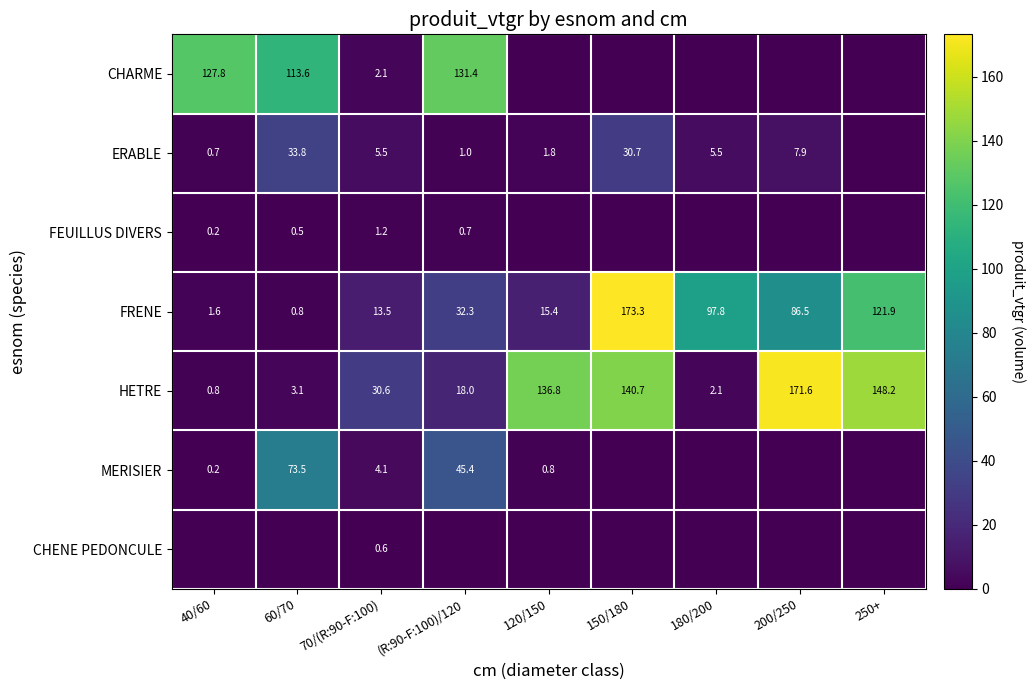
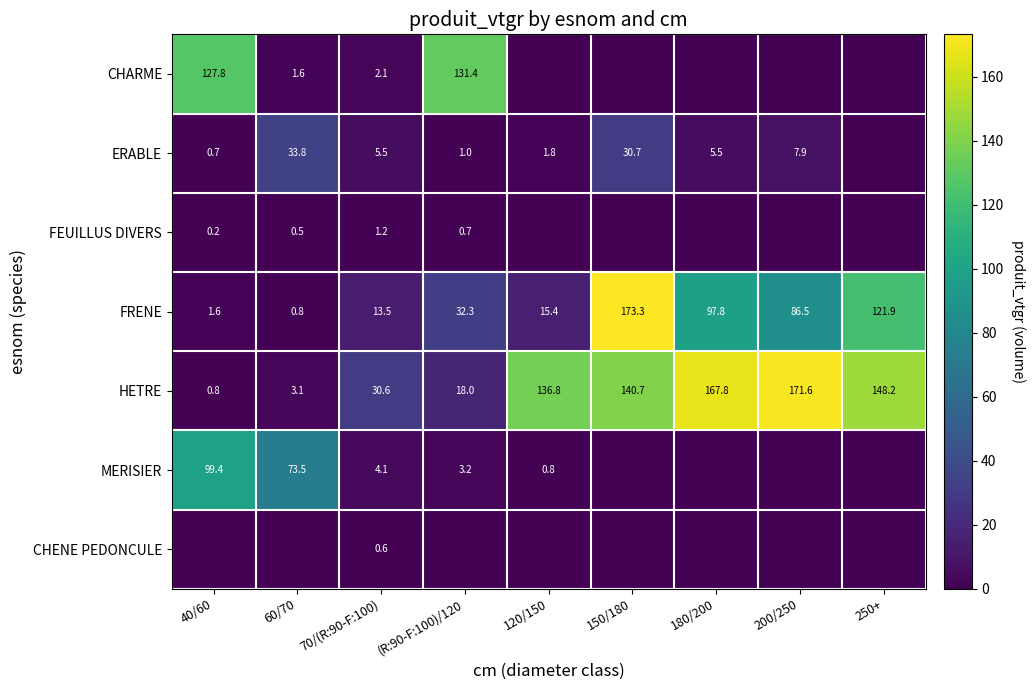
  {
    "CHARME": {
      "40/60": 127.8,
-     "60/70": 113.6,
+     "60/70": 1.6,
      "70/(R:90-F:100)": 2.1,
      "(R:90-F:100)/120": 131.4
    },
    "ERABLE": {
      "40/60": 0.7,
      "60/70": 33.8,
      "70/(R:90-F:100)": 5.5,
      "(R:90-F:100)/120": 1.0,
      "120/150": 1.8,
      "150/180": 30.7,
      "180/200": 5.5,
      "200/250": 7.9
    },
    "FEUILLUS DIVERS": {
      "40/60": 0.2,
      "60/70": 0.5,
      "70/(R:90-F:100)": 1.2,
      "(R:90-F:100)/120": 0.7
    },
    "FRENE": {
      "40/60": 1.6,
      "60/70": 0.8,
      "70/(R:90-F:100)": 13.5,
      "(R:90-F:100)/120": 32.3,
      "120/150": 15.4,
      "150/180": 173.3,
      "180/200": 97.8,
      "200/250": 86.5,
      "250+": 121.9
    },
    "HETRE": {
      "40/60": 0.8,
      "60/70": 3.1,
      "70/(R:90-F:100)": 30.6,
      "(R:90-F:100)/120": 18.0,
      "120/150": 136.8,
      "150/180": 140.7,
-     "180/200": 2.1,
+     "180/200": 167.8,
      "200/250": 171.6,
      "250+": 148.2
    },
    "MERISIER": {
-     "40/60": 0.2,
+     "40/60": 99.4,
      "60/70": 73.5,
      "70/(R:90-F:100)": 4.1,
-     "(R:90-F:100)/120": 45.4,
+     "(R:90-F:100)/120": 3.2,
      "120/150": 0.8
    },
    "CHENE PEDONCULE": {
      "70/(R:90-F:100)": 0.6
    }
  }
